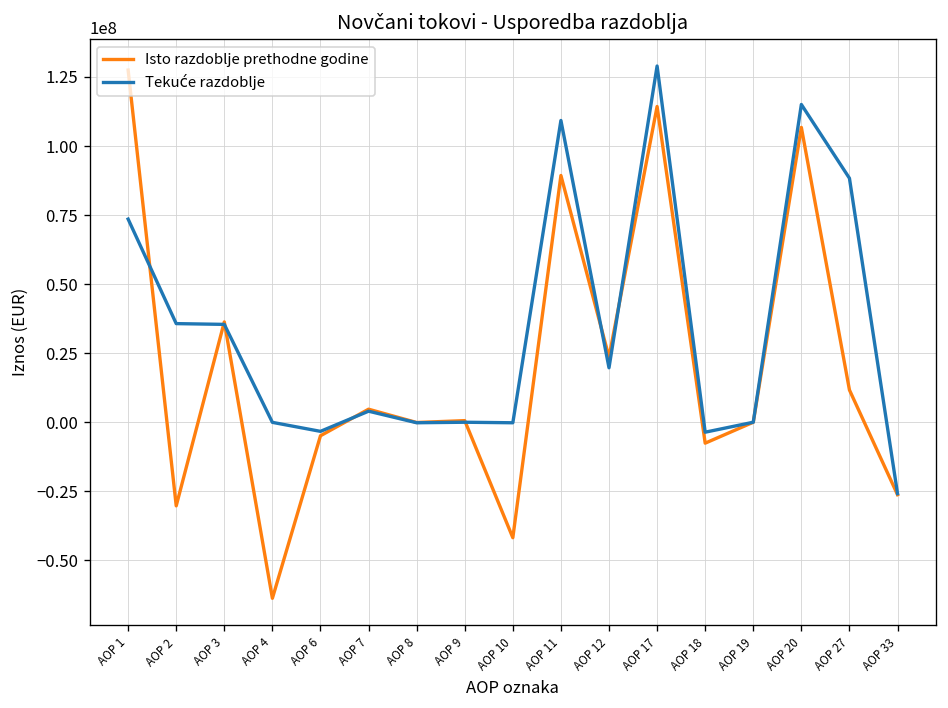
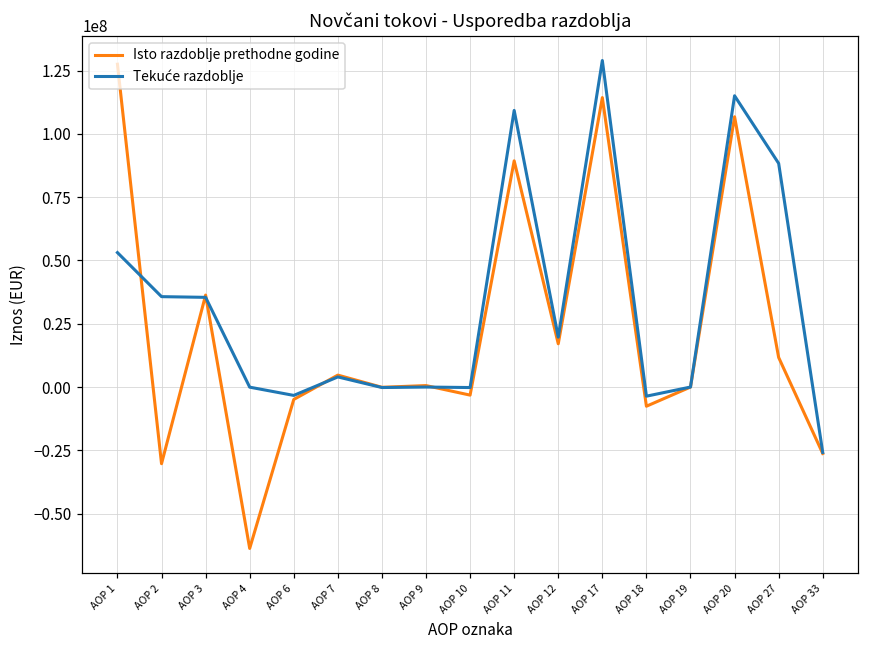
  {
    "Isto razdoblje prethodne godine": {
      "AOP 2": -30000000,
      "AOP 4": -64000000,
      "AOP 6": -5000000,
-     "AOP 10": -42000000,
+     "AOP 10": -3000000,
      "AOP 11": 89000000,
-     "AOP 12": 24000000,
+     "AOP 12": 17000000,
      "AOP 17": 114000000,
      "AOP 18": -8000000,
      "AOP 20": 107000000,
      "AOP 27": 12000000
    },
    "Tekuće razdoblje": {
-     "AOP 1": 74000000,
+     "AOP 1": 53000000,
      "AOP 2": 36000000,
      "AOP 4": 0,
      "AOP 6": -3000000,
      "AOP 10": 0,
      "AOP 11": 109000000,
      "AOP 12": 20000000,
      "AOP 17": 129000000,
      "AOP 18": -4000000,
      "AOP 20": 115000000,
      "AOP 27": 88000000
    }
  }
